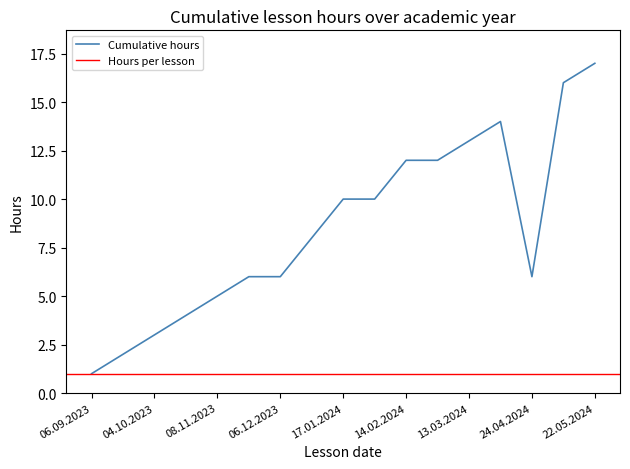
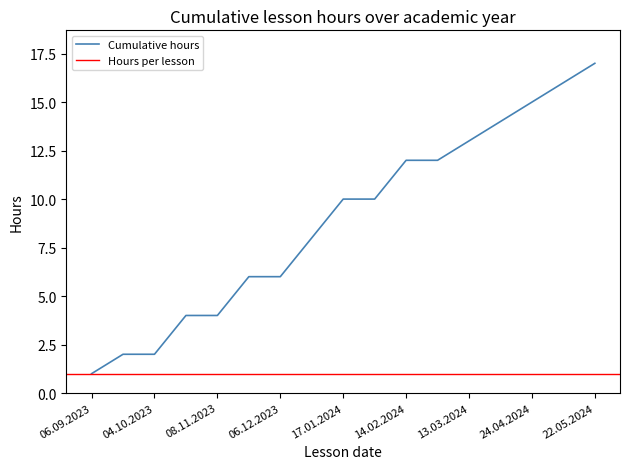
  {
    "06.09.2023": 1,
-   "04.10.2023": 3,
-   "08.11.2023": 5,
+   "04.10.2023": 2,
+   "08.11.2023": 4,
    "06.12.2023": 6,
    "17.01.2024": 10,
    "14.02.2024": 12,
    "13.03.2024": 13,
-   "24.04.2024": 6,
+   "24.04.2024": 15,
    "22.05.2024": 17
  }
